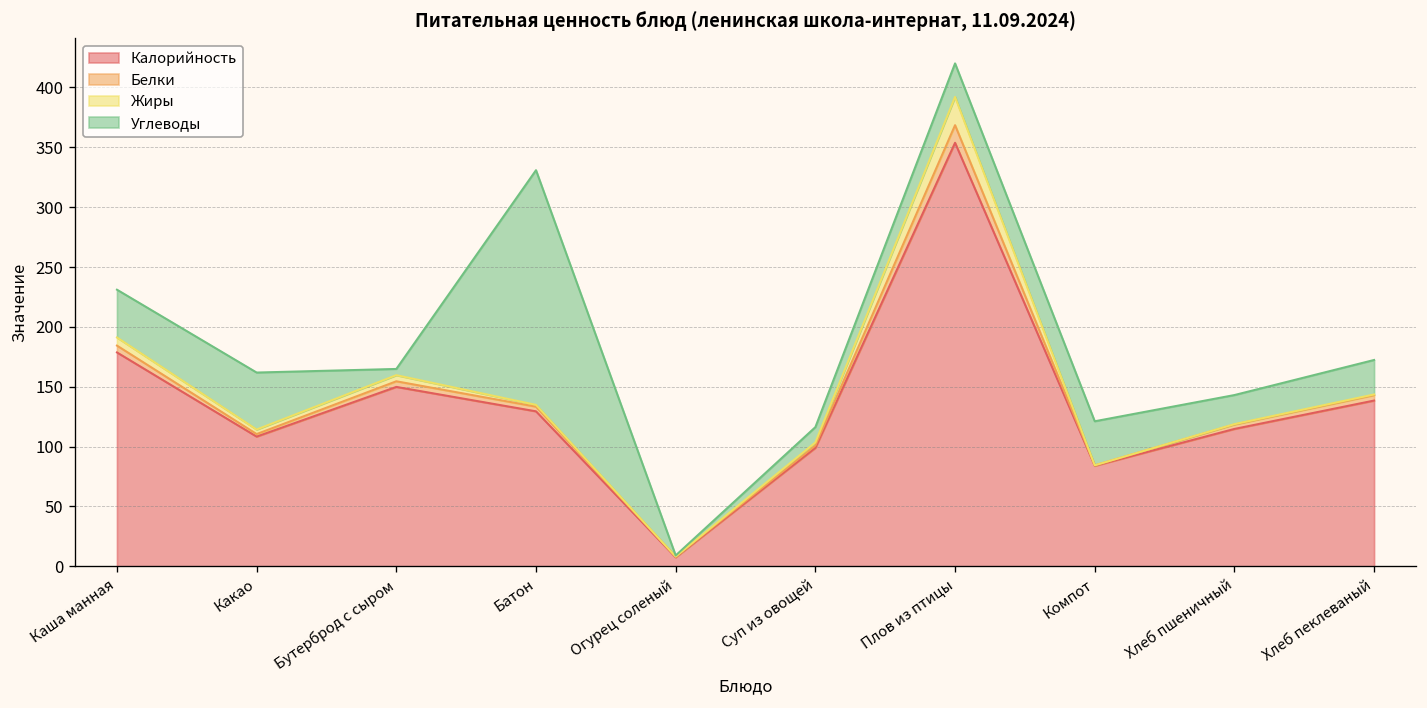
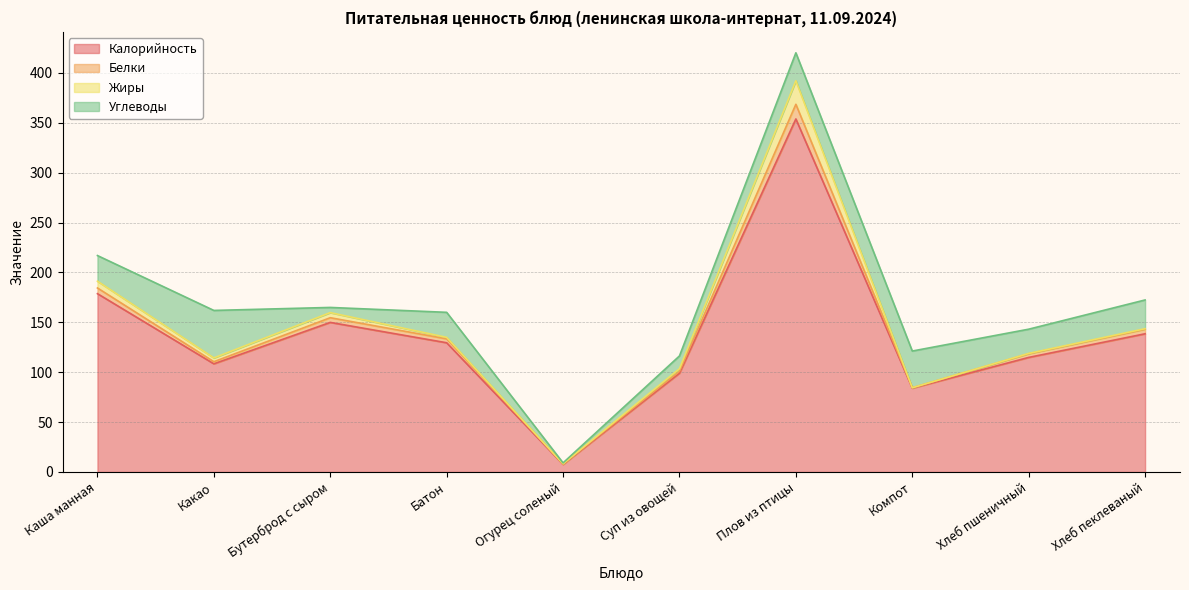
  {
    "Углеводы": {
-     "Каша манная": 40,
+     "Каша манная": 30,
      "Какао": 50,
      "Бутерброд с сыром": 10,
-     "Батон": 200,
+     "Батон": 30,
      "Суп из овощей": 10,
      "Плов из птицы": 30,
      "Компот": 40,
      "Хлеб пшеничный": 20,
      "Хлеб пеклеваный": 30
    }
  }
